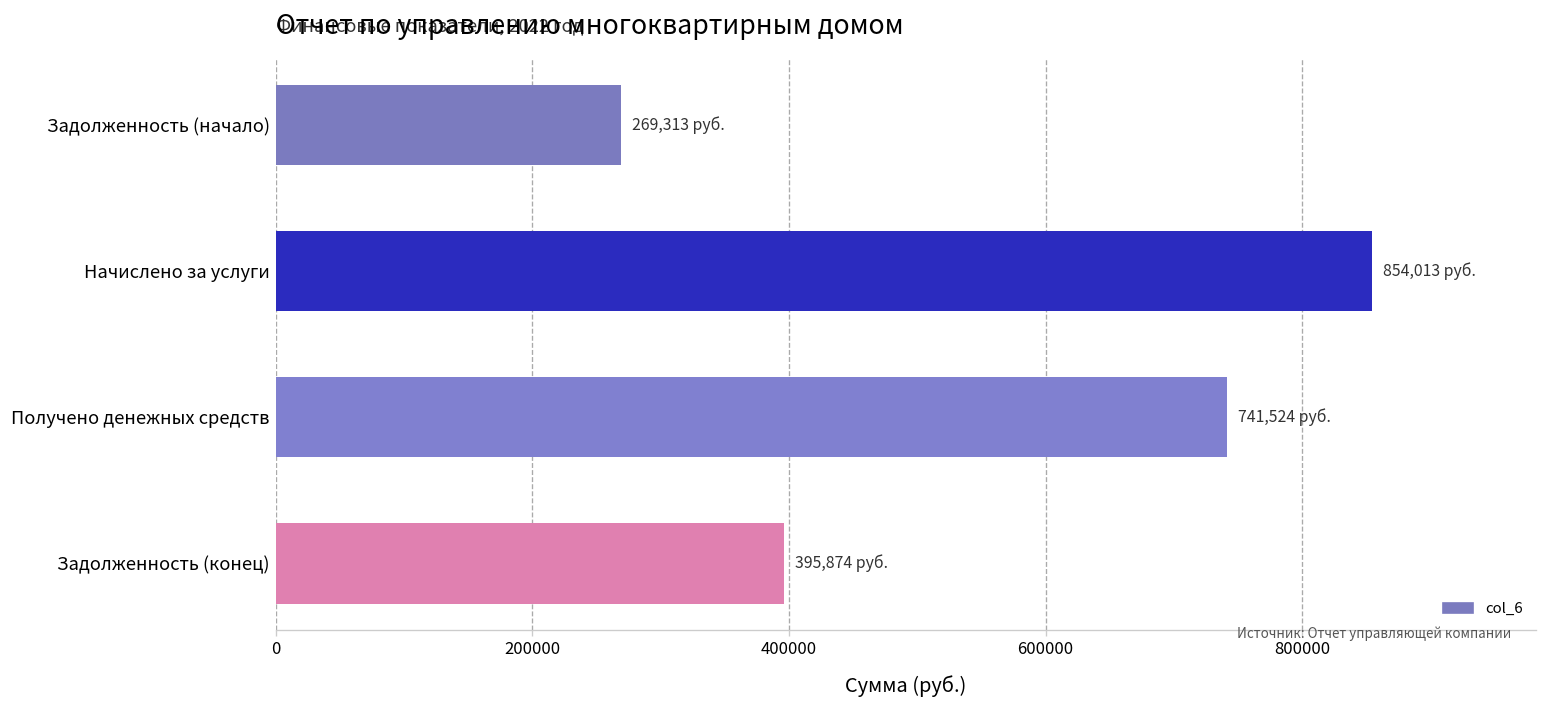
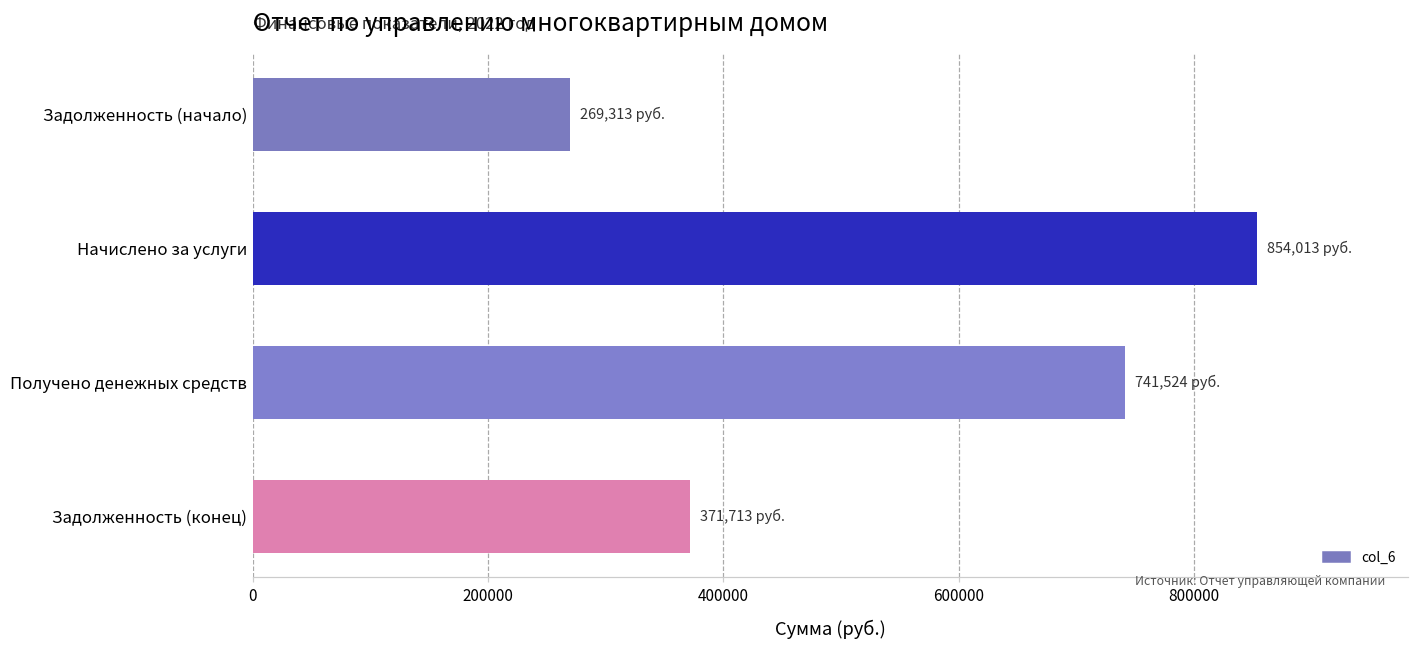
  {
    "Задолженность (начало)": "269,313",
    "Начислено за услуги": "854,013",
    "Получено денежных средств": "741,524",
-   "Задолженность (конец)": "395,874"
+   "Задолженность (конец)": "371,713"
  }
